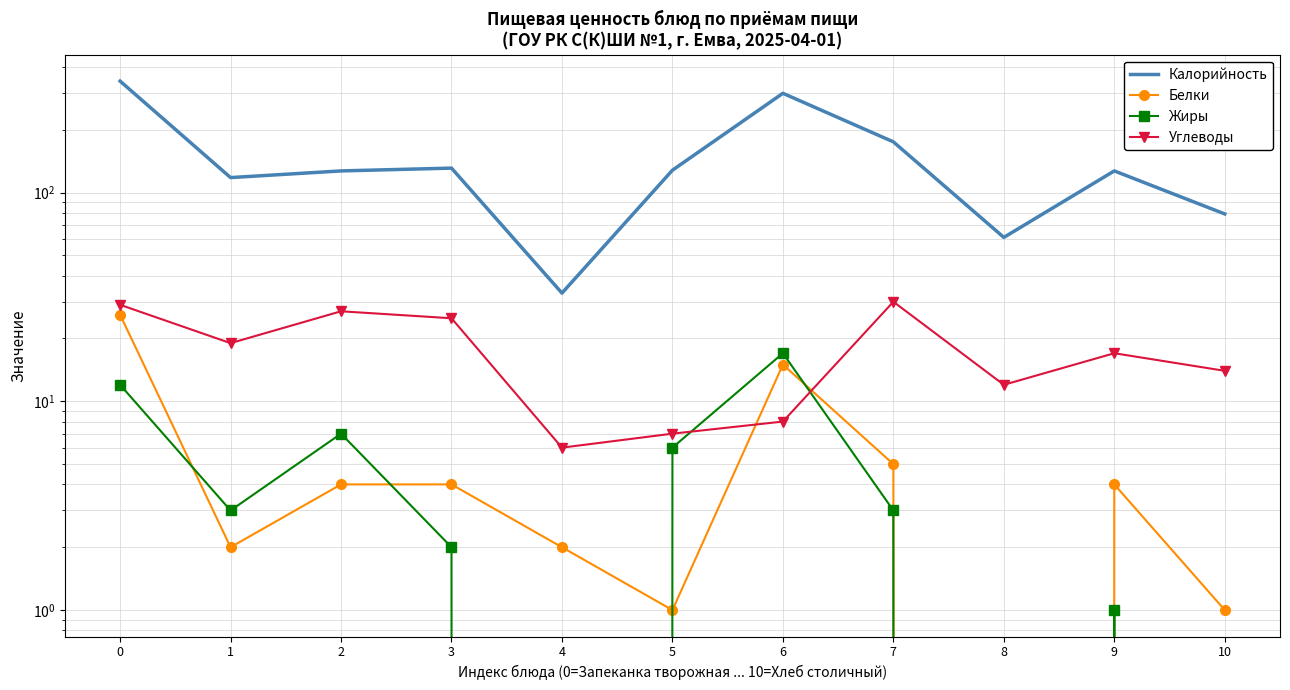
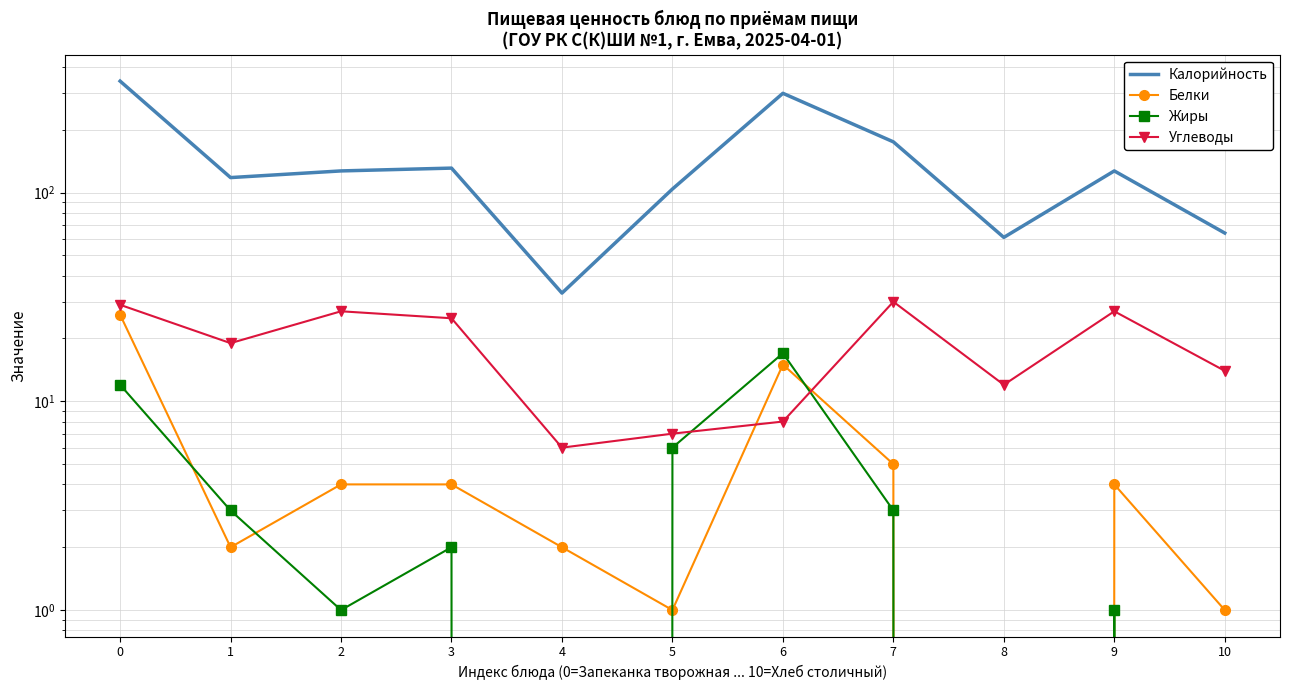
  {
    "Калорийность": {
      "0": 340,
      "1": 120,
      "2": 130,
      "3": 130,
      "4": 33,
-     "5": 130,
+     "5": 100,
      "6": 300,
      "7": 180,
      "8": 61,
      "9": 130,
-     "10": 79
+     "10": 64
    },
    "Белки": {
      "0": 26,
      "1": 2,
      "2": 4,
      "3": 4,
      "4": 2,
      "5": 1,
      "6": 15,
      "7": 5,
      "9": 4,
      "10": 1
    },
    "Жиры": {
      "0": 12,
      "1": 3,
-     "2": 7,
+     "2": 1,
      "3": 2,
      "5": 6,
      "6": 17,
      "7": 3,
      "9": 1
    },
    "Углеводы": {
      "0": 29,
      "1": 19,
      "2": 27,
      "3": 25,
      "4": 6,
      "5": 7,
      "6": 8,
      "7": 30,
      "8": 12,
-     "9": 17,
+     "9": 27,
      "10": 14
    }
  }
